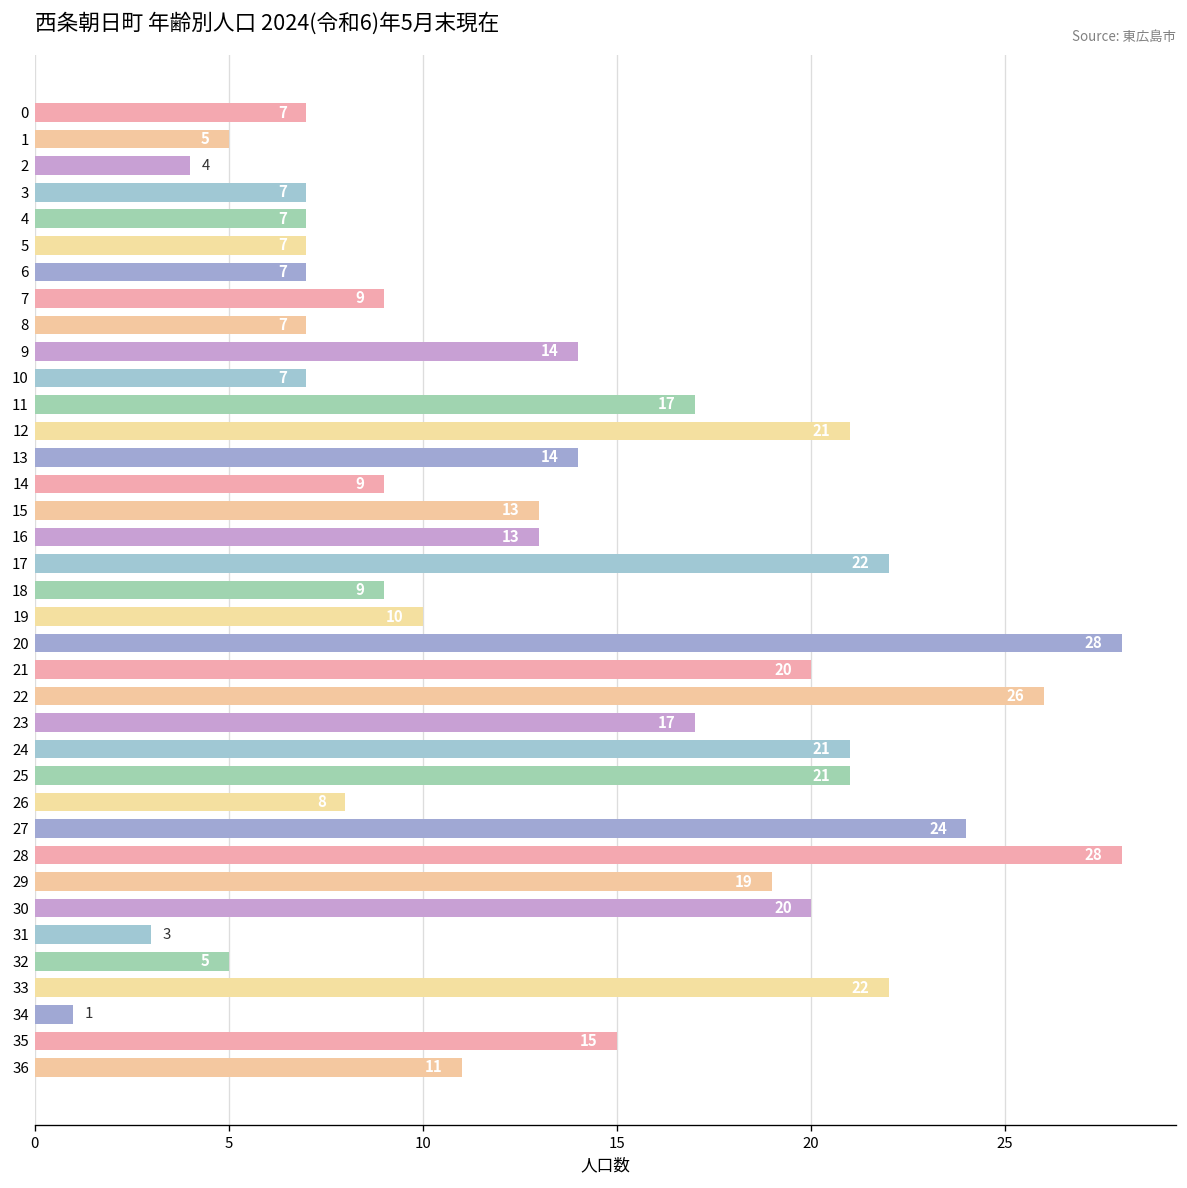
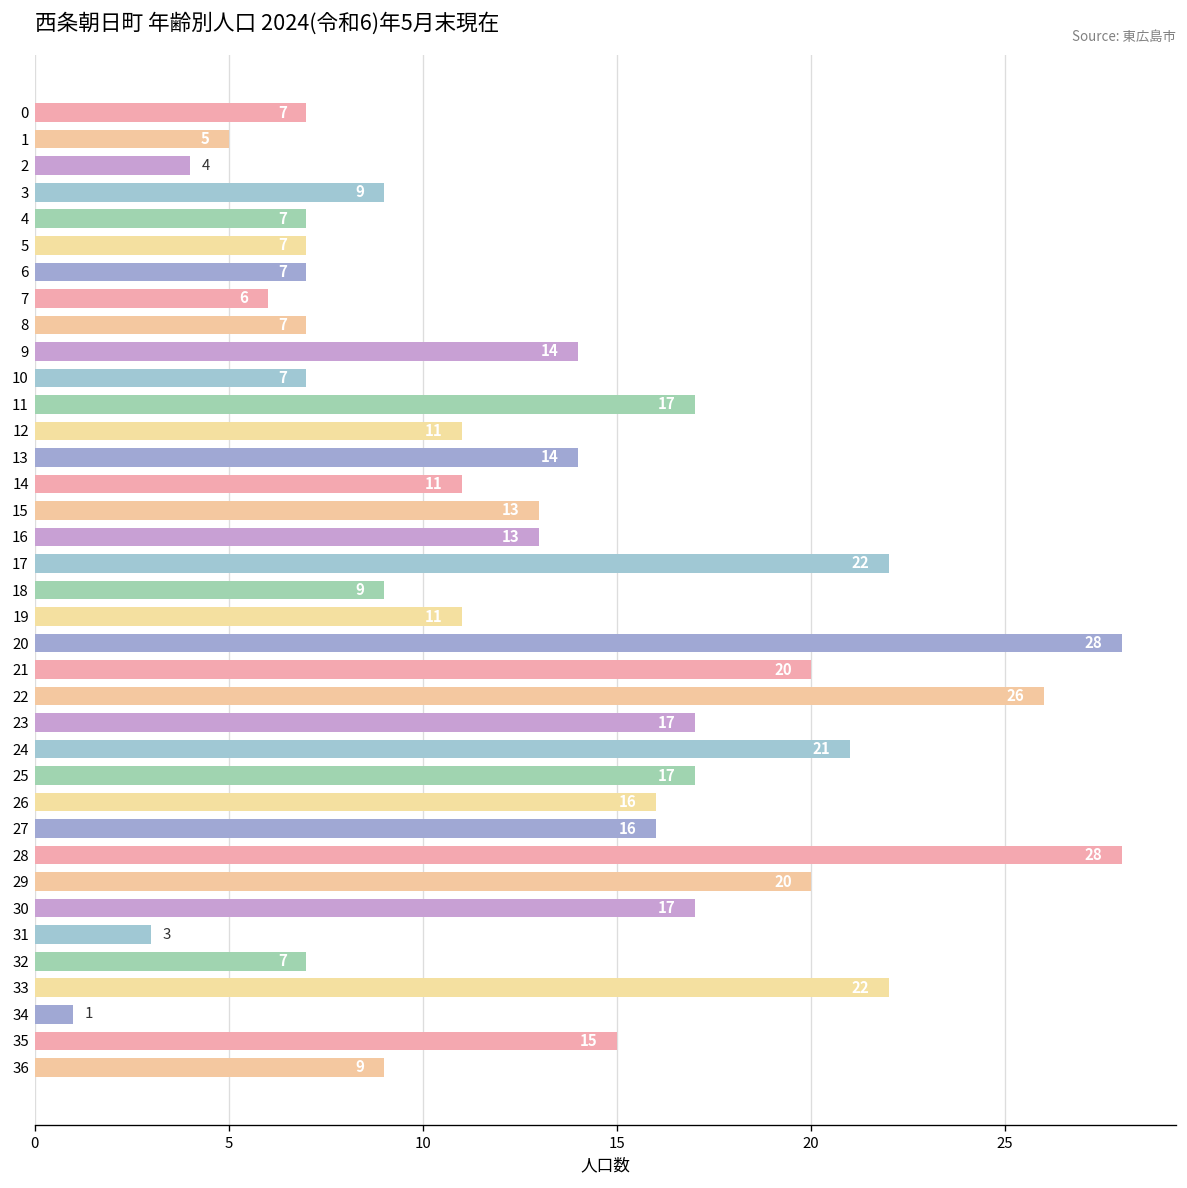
  {
    "0": 7,
    "1": 5,
    "2": 4,
-   "3": 7,
+   "3": 9,
    "4": 7,
    "5": 7,
    "6": 7,
-   "7": 9,
+   "7": 6,
    "8": 7,
    "9": 14,
    "10": 7,
    "11": 17,
-   "12": 21,
+   "12": 11,
    "13": 14,
-   "14": 9,
+   "14": 11,
    "15": 13,
    "16": 13,
    "17": 22,
    "18": 9,
-   "19": 10,
+   "19": 11,
    "20": 28,
    "21": 20,
    "22": 26,
    "23": 17,
    "24": 21,
-   "25": 21,
-   "26": 8,
-   "27": 24,
+   "25": 17,
+   "26": 16,
+   "27": 16,
    "28": 28,
-   "29": 19,
-   "30": 20,
+   "29": 20,
+   "30": 17,
    "31": 3,
-   "32": 5,
+   "32": 7,
    "33": 22,
    "34": 1,
    "35": 15,
-   "36": 11
+   "36": 9
  }
